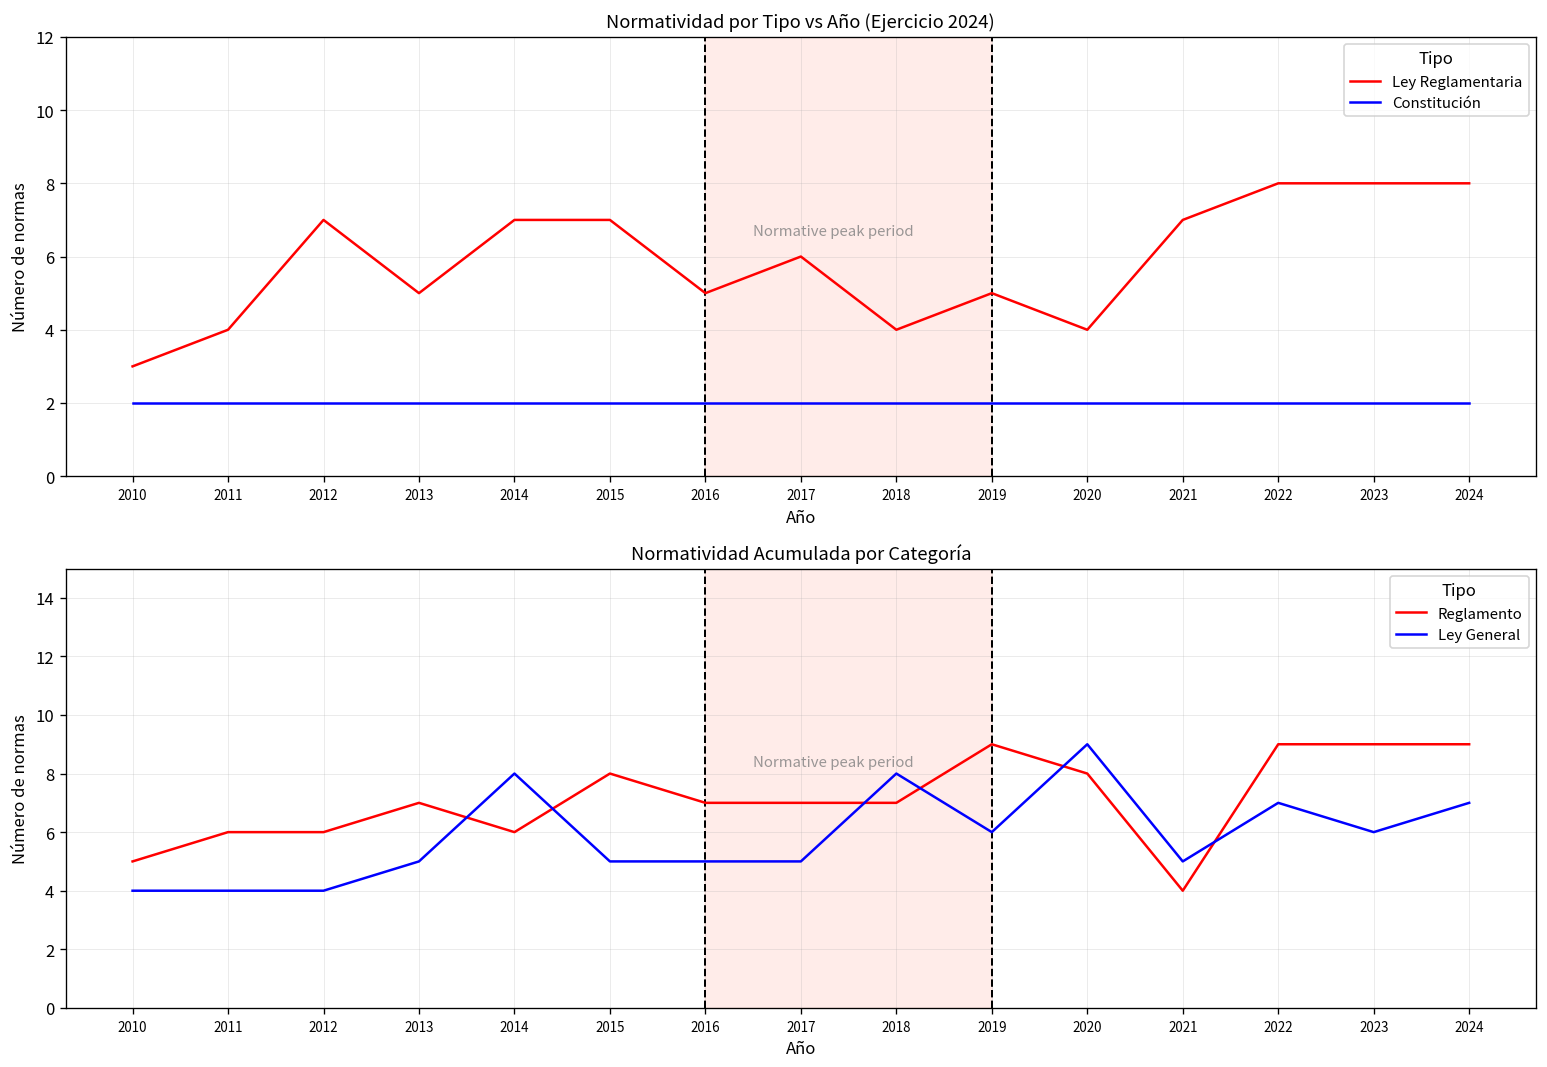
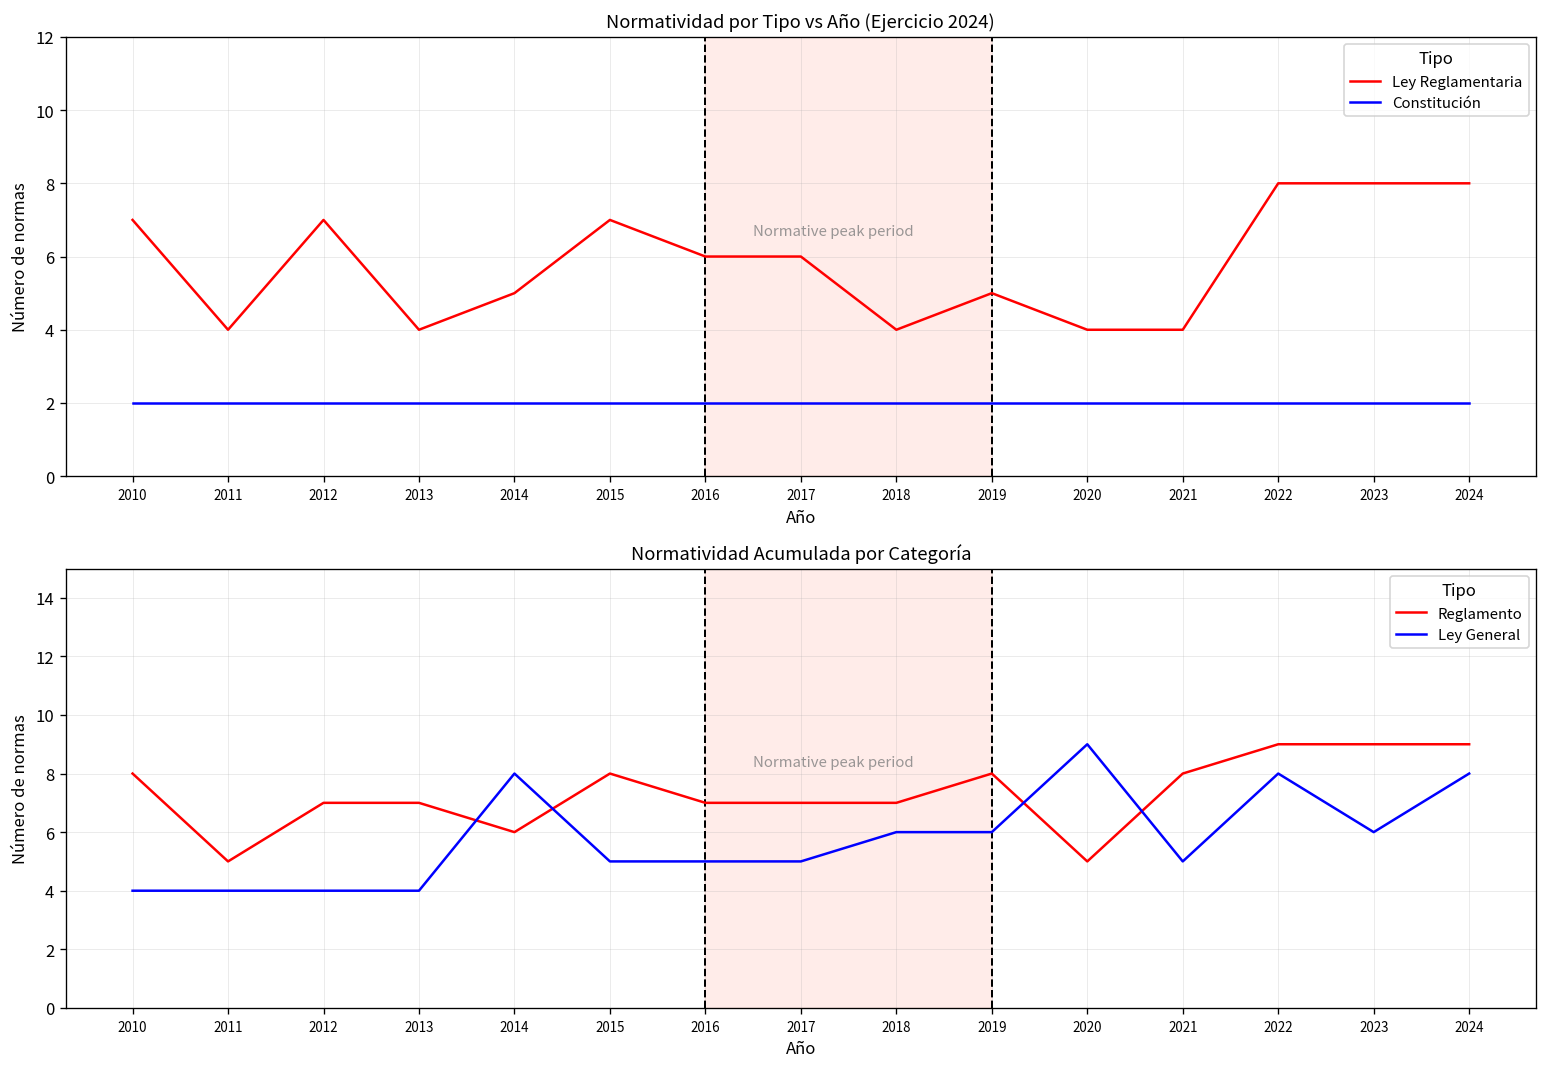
  {
    "Normatividad por Tipo vs Año (Ejercicio 2024)": {
      "Ley Reglamentaria": {
-       "2010": 3,
+       "2010": 7,
        "2011": 4,
        "2012": 7,
-       "2013": 5,
-       "2014": 7,
+       "2013": 4,
+       "2014": 5,
        "2015": 7,
-       "2016": 5,
+       "2016": 6,
        "2017": 6,
        "2018": 4,
        "2019": 5,
        "2020": 4,
-       "2021": 7,
+       "2021": 4,
        "2022": 8,
        "2023": 8,
        "2024": 8
      },
      "Constitución": {
        "2010": 2,
        "2011": 2,
        "2012": 2,
        "2013": 2,
        "2014": 2,
        "2015": 2,
        "2016": 2,
        "2017": 2,
        "2018": 2,
        "2019": 2,
        "2020": 2,
        "2021": 2,
        "2022": 2,
        "2023": 2,
        "2024": 2
      }
    },
    "Normatividad Acumulada por Categoría": {
      "Reglamento": {
-       "2010": 5,
-       "2011": 6,
-       "2012": 6,
+       "2010": 8,
+       "2011": 5,
+       "2012": 7,
        "2013": 7,
        "2014": 6,
        "2015": 8,
        "2016": 7,
        "2017": 7,
        "2018": 7,
-       "2019": 9,
-       "2020": 8,
-       "2021": 4,
+       "2019": 8,
+       "2020": 5,
+       "2021": 8,
        "2022": 9,
        "2023": 9,
        "2024": 9
      },
      "Ley General": {
        "2010": 4,
        "2011": 4,
        "2012": 4,
-       "2013": 5,
+       "2013": 4,
        "2014": 8,
        "2015": 5,
        "2016": 5,
        "2017": 5,
-       "2018": 8,
+       "2018": 6,
        "2019": 6,
        "2020": 9,
        "2021": 5,
-       "2022": 7,
+       "2022": 8,
        "2023": 6,
-       "2024": 7
+       "2024": 8
      }
    }
  }
